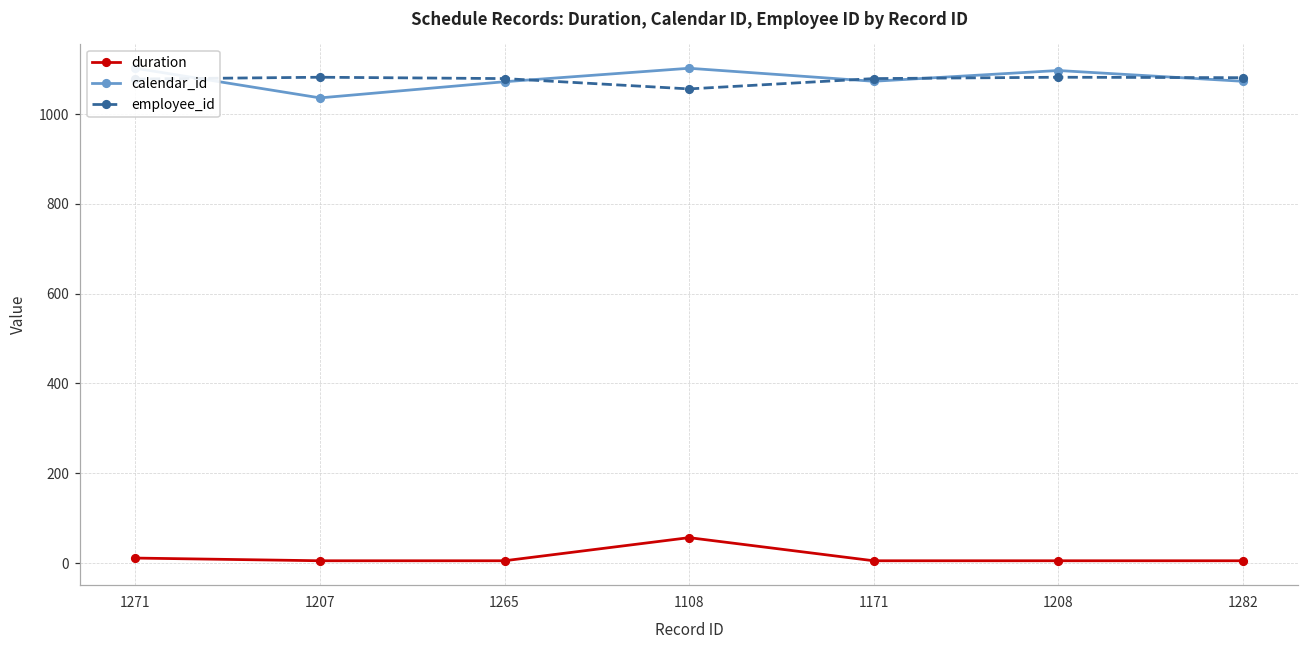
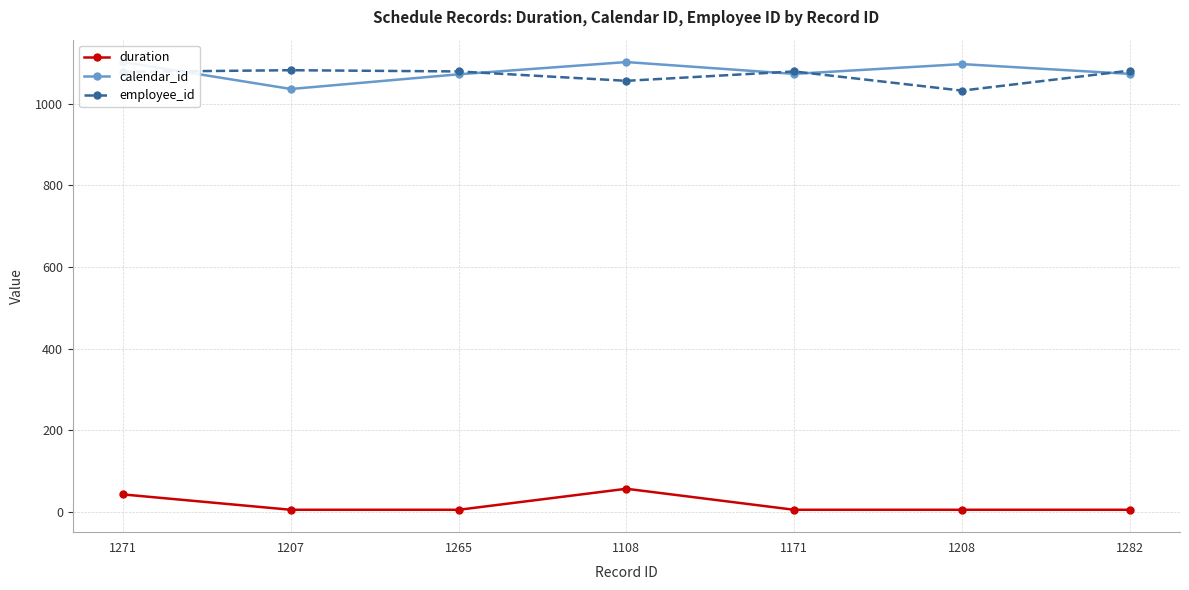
  {
    "duration": {
-     "1271": 10,
+     "1271": 40,
      "1207": 10,
      "1265": 10,
      "1108": 60,
      "1171": 10,
      "1208": 10,
      "1282": 10
    },
    "calendar_id": {
      "1207": 1040,
      "1265": 1070,
      "1108": 1100,
      "1208": 1100,
      "1282": 1070
    },
    "employee_id": {
      "1207": 1080,
      "1265": 1080,
      "1108": 1060,
-     "1208": 1080,
+     "1208": 1030,
      "1282": 1080
    }
  }
